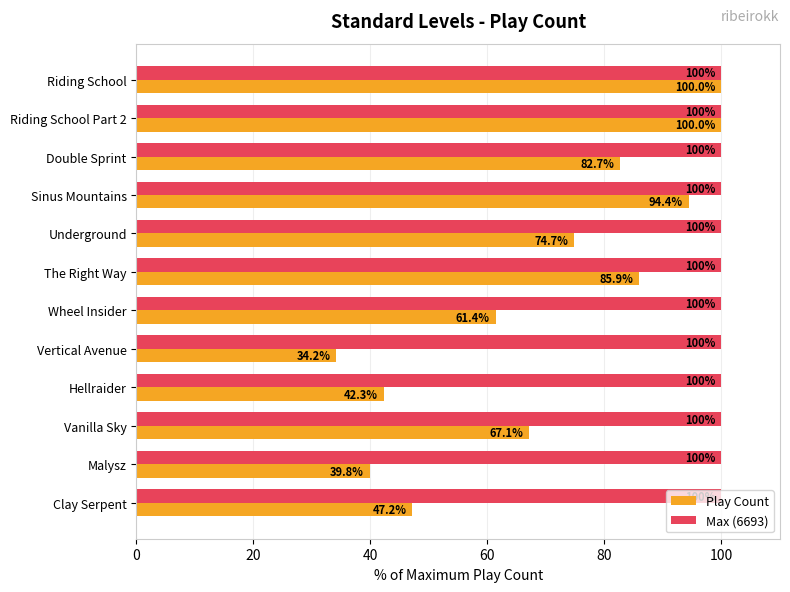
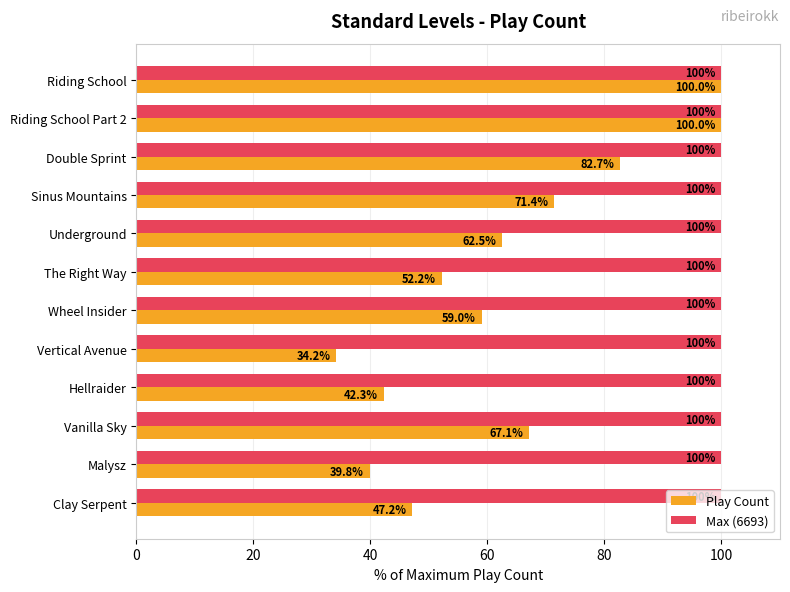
  {
    "Play Count": {
      "Riding School": "100.0%",
      "Riding School Part 2": "100.0%",
      "Double Sprint": "82.7%",
-     "Sinus Mountains": "94.4%",
-     "Underground": "74.7%",
-     "The Right Way": "85.9%",
-     "Wheel Insider": "61.4%",
+     "Sinus Mountains": "71.4%",
+     "Underground": "62.5%",
+     "The Right Way": "52.2%",
+     "Wheel Insider": "59.0%",
      "Vertical Avenue": "34.2%",
      "Hellraider": "42.3%",
      "Vanilla Sky": "67.1%",
      "Malysz": "39.8%",
      "Clay Serpent": "47.2%"
    },
    "Max (6693)": {
      "Riding School": "100%",
      "Riding School Part 2": "100%",
      "Double Sprint": "100%",
      "Sinus Mountains": "100%",
      "Underground": "100%",
      "The Right Way": "100%",
      "Wheel Insider": "100%",
      "Vertical Avenue": "100%",
      "Hellraider": "100%",
      "Vanilla Sky": "100%",
      "Malysz": "100%"
    }
  }
